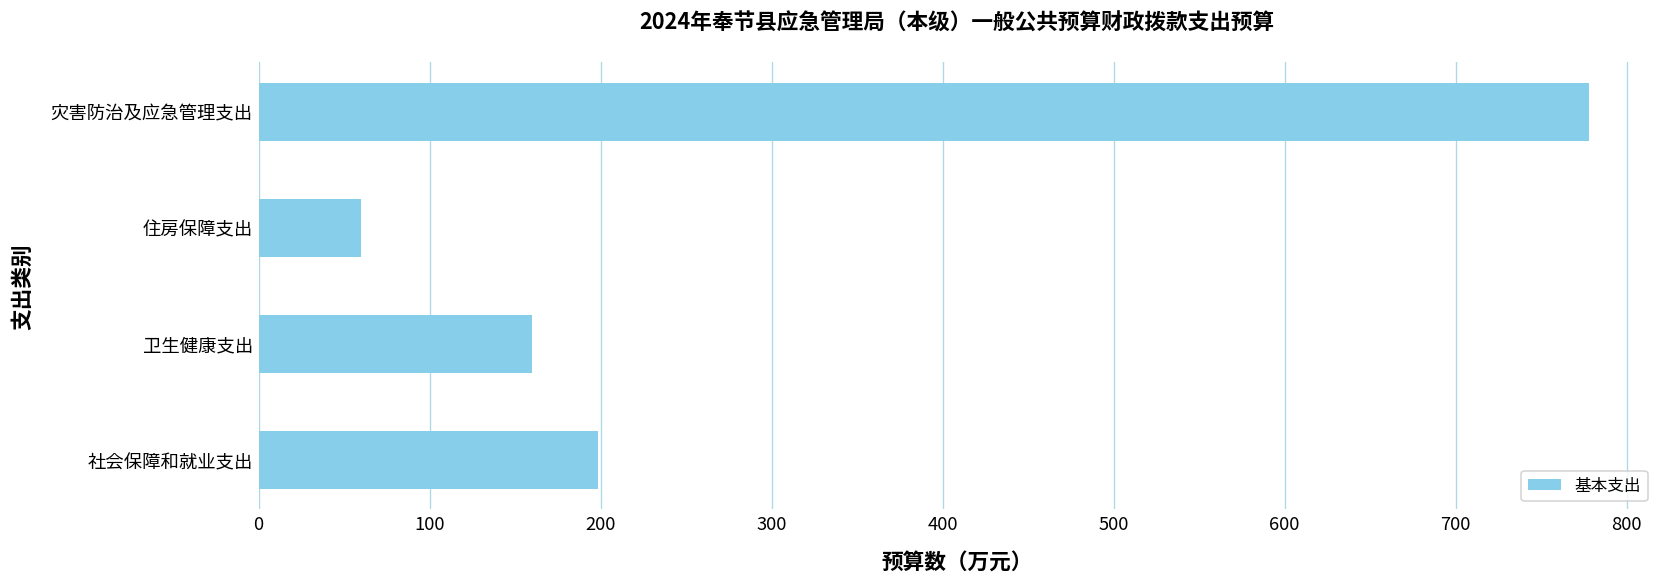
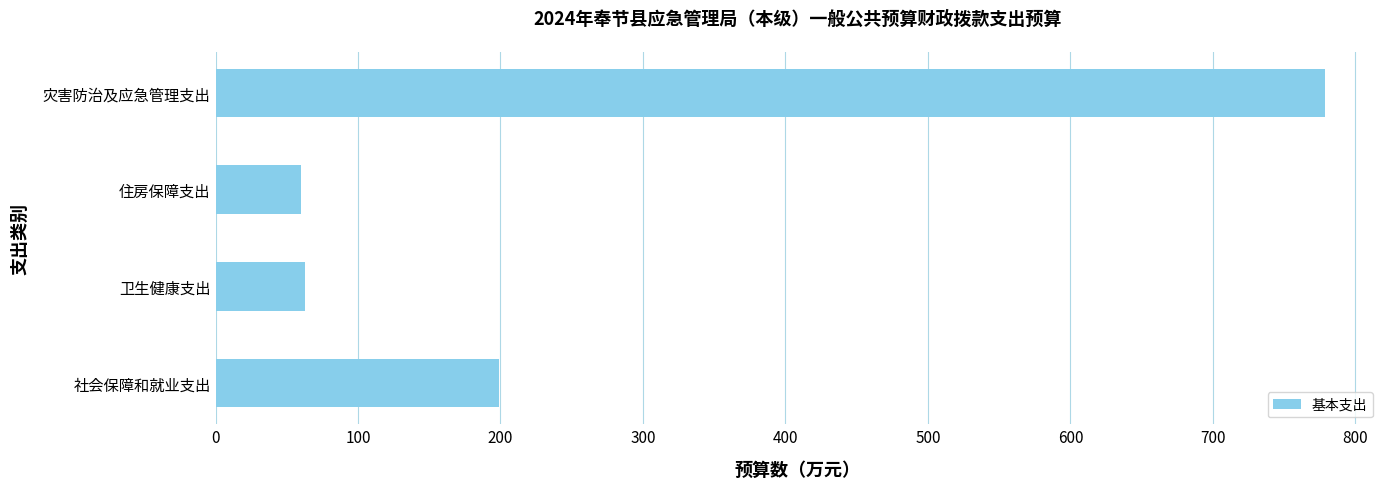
  {
    "灾害防治及应急管理支出": 778,
    "住房保障支出": 60,
-   "卫生健康支出": 160,
+   "卫生健康支出": 63,
    "社会保障和就业支出": 199
  }
